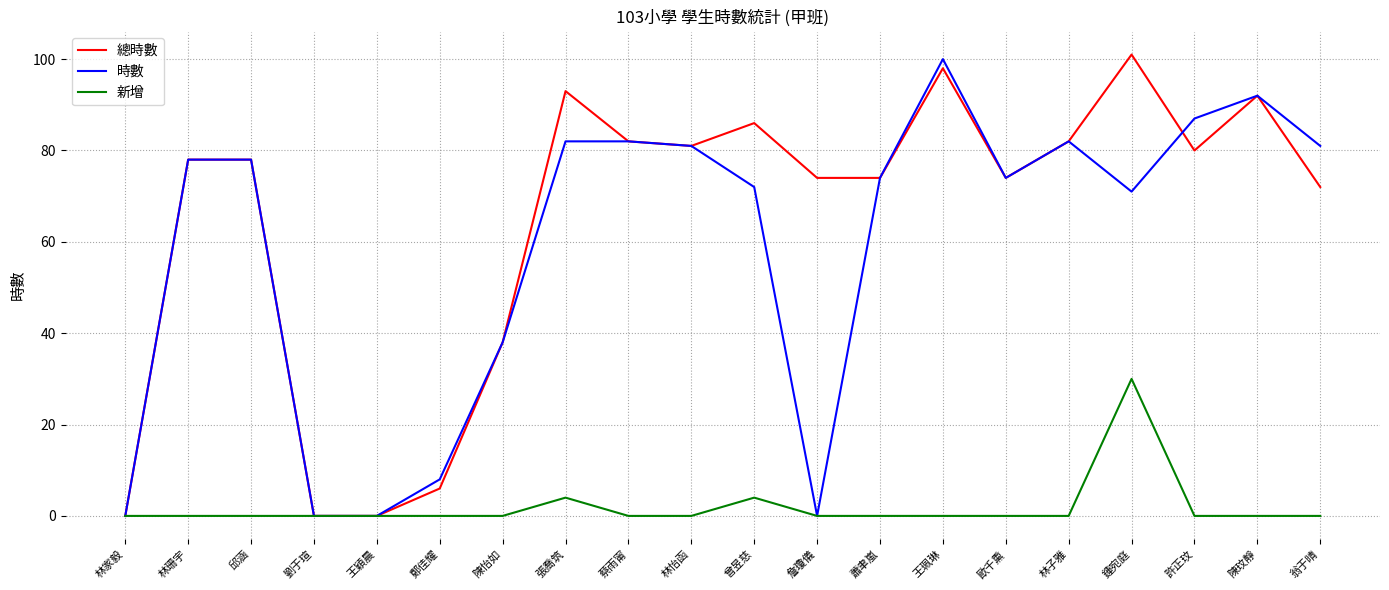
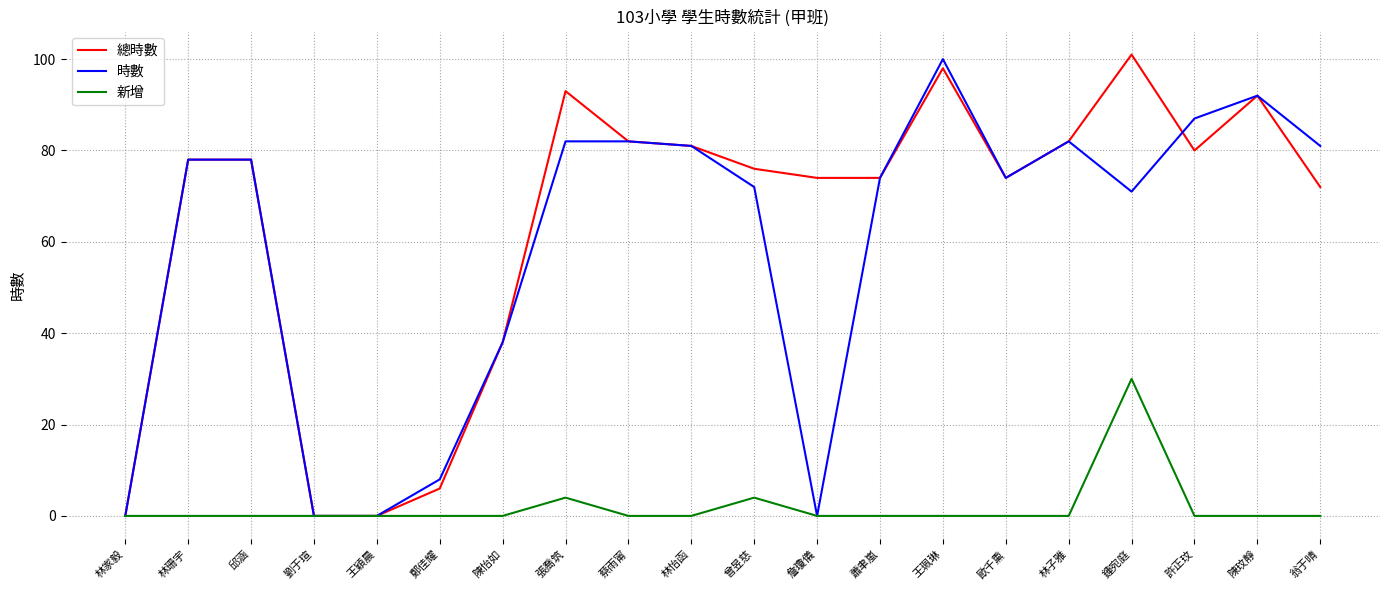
  {
    "總時數": {
      "鄭佳耀": 6,
      "張喬筑": 93,
-     "曾昱慈": 86,
+     "曾昱慈": 76,
      "詹瓊儀": 74,
      "王珮琳": 98,
      "鍾宛庭": 101,
      "許正玟": 80,
      "翁于晴": 72
    },
    "時數": {
      "鄭佳耀": 8,
      "張喬筑": 82,
      "曾昱慈": 72,
      "王珮琳": 100,
      "鍾宛庭": 71,
      "許正玟": 87,
      "翁于晴": 81
    },
    "新增": {
      "林珊宇": 0,
      "邱涵": 0,
      "鄭佳耀": 0,
      "陳怡如": 0,
      "張喬筑": 4,
      "蔡雨甯": 0,
      "林怡函": 0,
      "曾昱慈": 4,
      "蕭聿嵐": 0,
      "王珮琳": 0,
      "歐千熏": 0,
      "林子雅": 0,
      "鍾宛庭": 30,
      "許正玟": 0,
      "陳玟靜": 0,
      "翁于晴": 0
    }
  }
